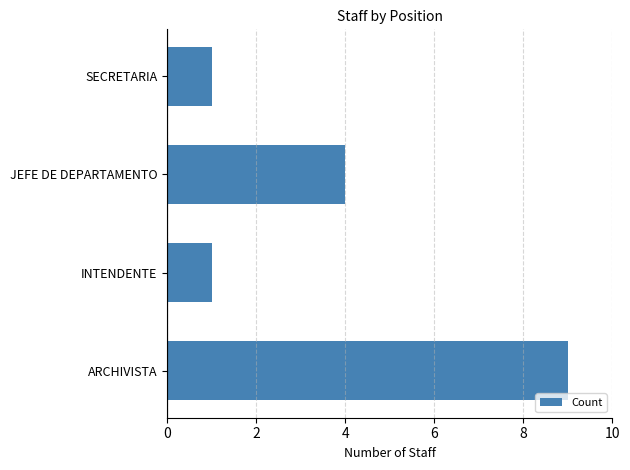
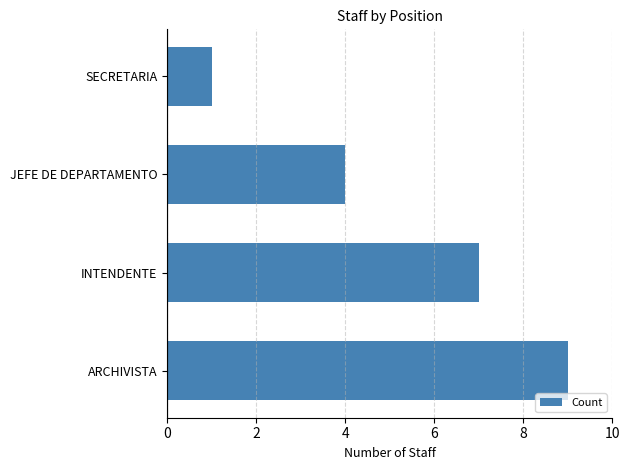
  {
    "SECRETARIA": 1,
    "JEFE DE DEPARTAMENTO": 4,
-   "INTENDENTE": 1,
+   "INTENDENTE": 7,
    "ARCHIVISTA": 9
  }
